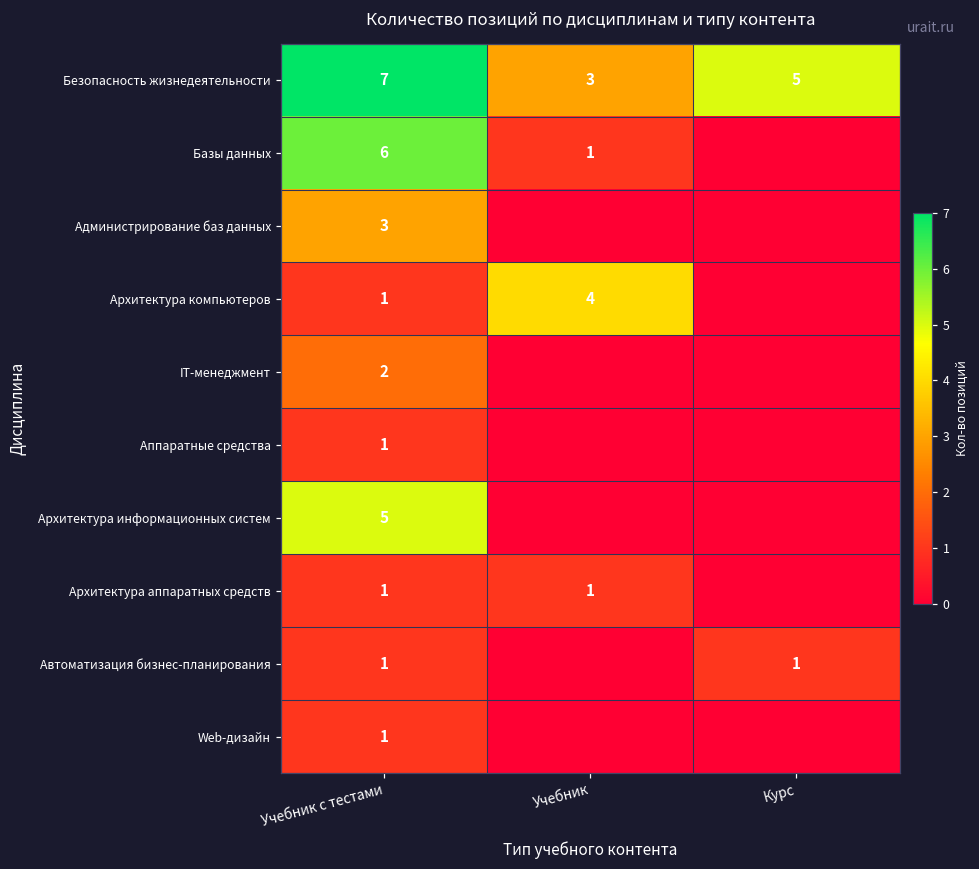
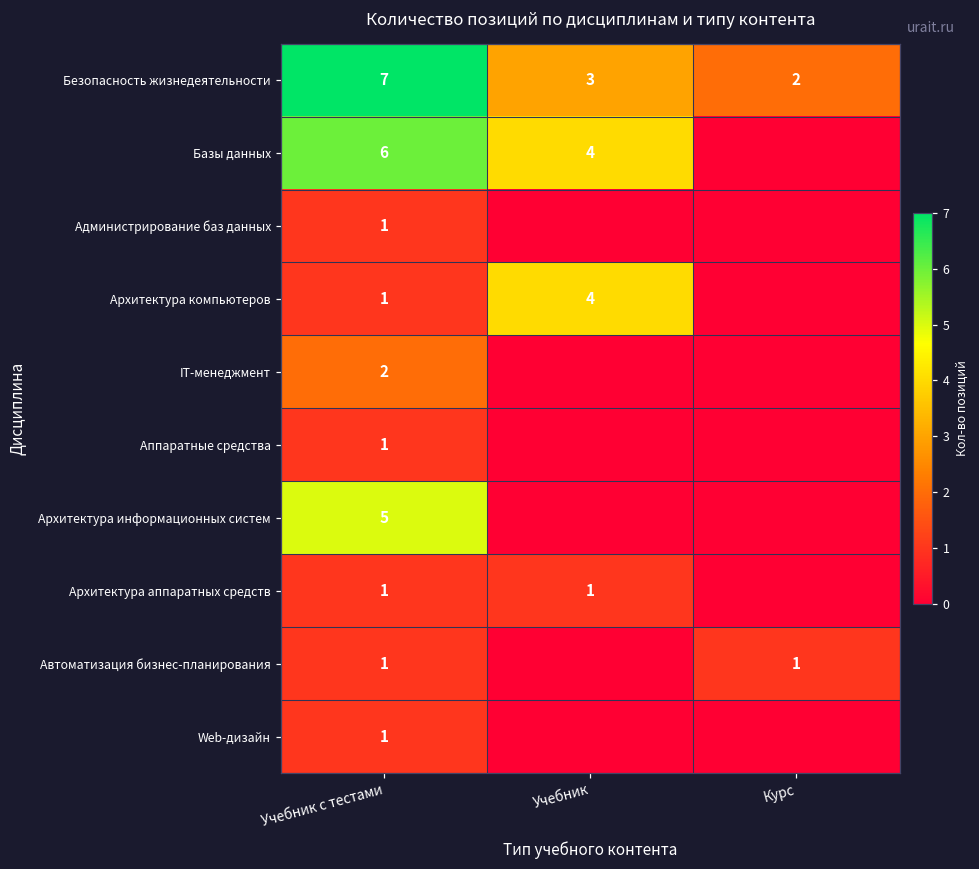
  {
    "Безопасность жизнедеятельности": {
      "Учебник с тестами": 7,
      "Учебник": 3,
-     "Курс": 5
+     "Курс": 2
    },
    "Базы данных": {
      "Учебник с тестами": 6,
-     "Учебник": 1
+     "Учебник": 4
    },
    "Администрирование баз данных": {
-     "Учебник с тестами": 3
+     "Учебник с тестами": 1
    },
    "Архитектура компьютеров": {
      "Учебник с тестами": 1,
      "Учебник": 4
    },
    "IT-менеджмент": {
      "Учебник с тестами": 2
    },
    "Аппаратные средства": {
      "Учебник с тестами": 1
    },
    "Архитектура информационных систем": {
      "Учебник с тестами": 5
    },
    "Архитектура аппаратных средств": {
      "Учебник с тестами": 1,
      "Учебник": 1
    },
    "Автоматизация бизнес-планирования": {
      "Учебник с тестами": 1,
      "Курс": 1
    },
    "Web-дизайн": {
      "Учебник с тестами": 1
    }
  }
